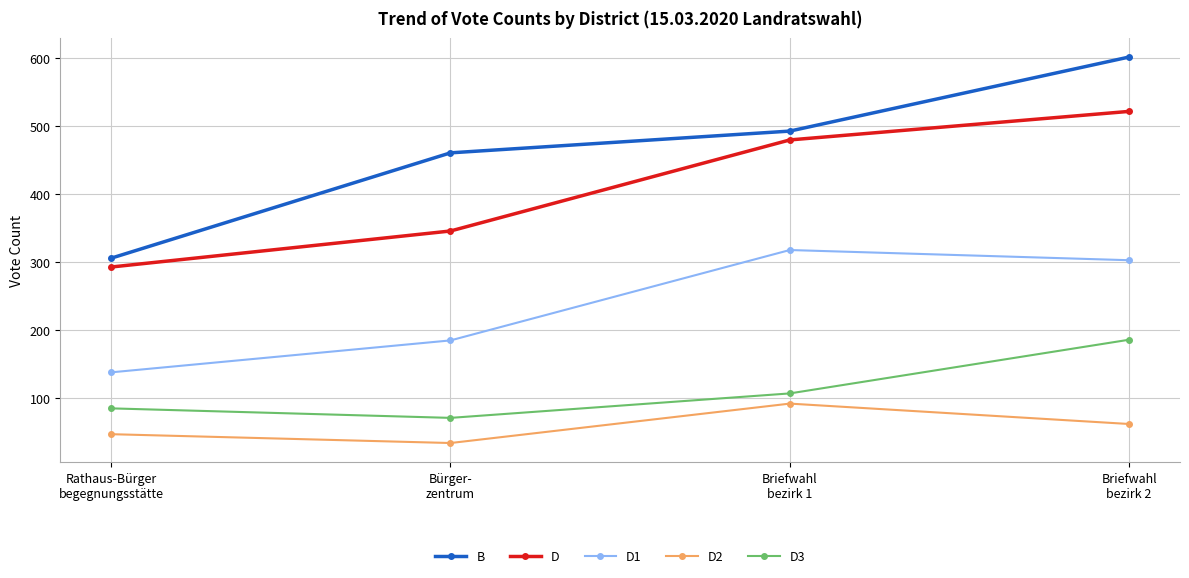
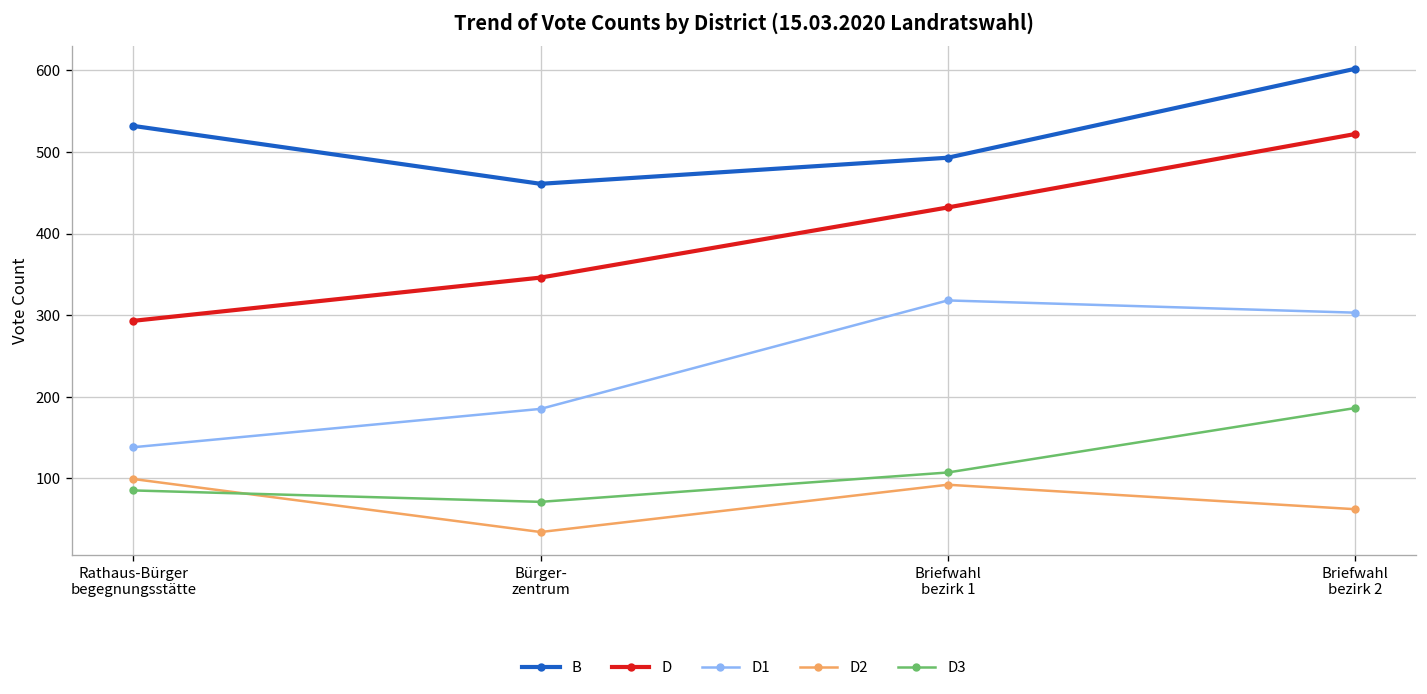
  {
    "B": {
-     "Rathaus-Bürger begegnungsstätte": 310,
+     "Rathaus-Bürger begegnungsstätte": 530,
      "Bürger- zentrum": 460,
      "Briefwahl bezirk 1": 490,
      "Briefwahl bezirk 2": 600
    },
    "D": {
      "Rathaus-Bürger begegnungsstätte": 290,
      "Bürger- zentrum": 350,
-     "Briefwahl bezirk 1": 480,
+     "Briefwahl bezirk 1": 430,
      "Briefwahl bezirk 2": 520
    },
    "D1": {
      "Rathaus-Bürger begegnungsstätte": 140,
      "Bürger- zentrum": 190,
      "Briefwahl bezirk 1": 320,
      "Briefwahl bezirk 2": 300
    },
    "D2": {
-     "Rathaus-Bürger begegnungsstätte": 50,
+     "Rathaus-Bürger begegnungsstätte": 100,
      "Bürger- zentrum": 30,
      "Briefwahl bezirk 1": 90,
      "Briefwahl bezirk 2": 60
    },
    "D3": {
      "Rathaus-Bürger begegnungsstätte": 90,
      "Bürger- zentrum": 70,
      "Briefwahl bezirk 1": 110,
      "Briefwahl bezirk 2": 190
    }
  }
